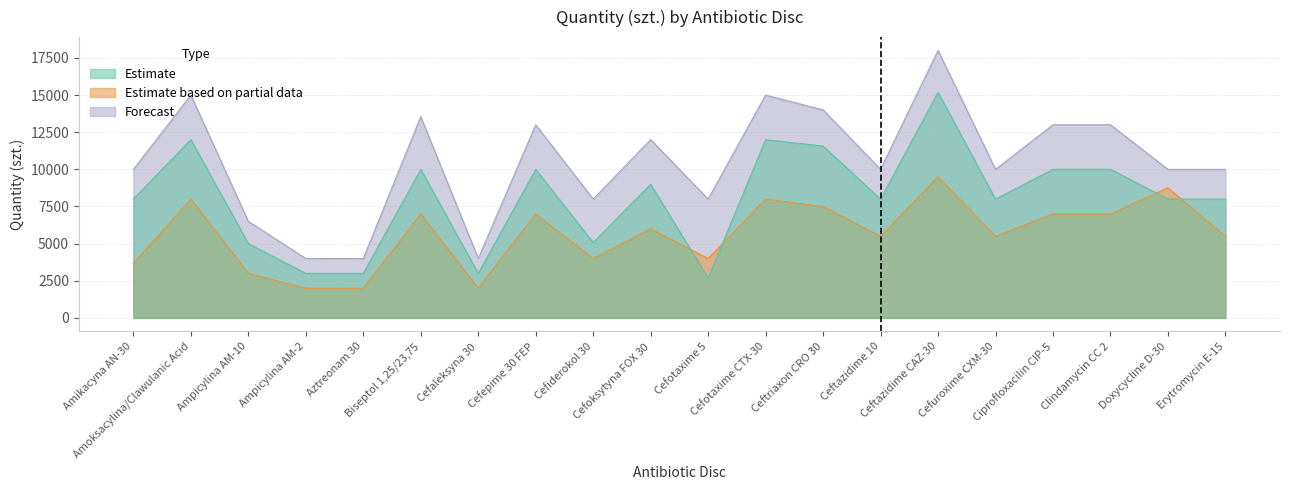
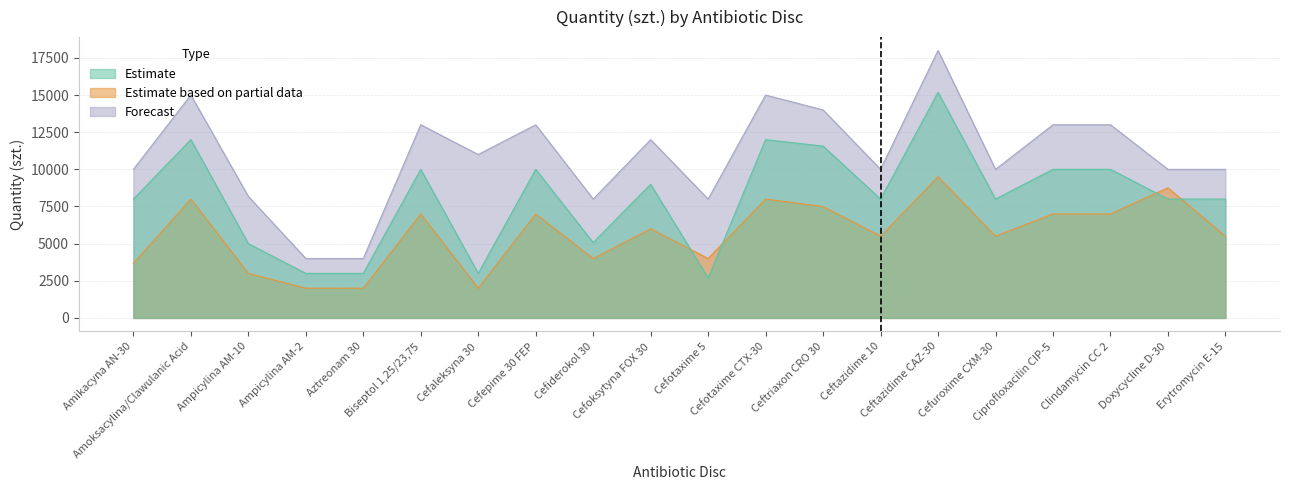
  {
    "Forecast": {
      "Amikacyna AN-30": 10000,
      "Amoksacylina/Clawulanic Acid": 15000,
-     "Ampicylina AM-10": 6500,
+     "Ampicylina AM-10": 8200,
      "Ampicylina AM-2": 4000,
      "Aztreonam 30": 4000,
-     "Biseptol 1,25/23,75": 13500,
-     "Cefaleksyna 30": 4000,
+     "Biseptol 1,25/23,75": 13000,
+     "Cefaleksyna 30": 11000,
      "Cefepime 30 FEP": 13000,
      "Cefiderokol 30": 8000,
      "Cefoksytyna FOX 30": 12000,
      "Cefotaxime 5": 8000,
      "Cefotaxime CTX-30": 15000,
      "Ceftriaxon CRO 30": 14000,
      "Ceftazidime 10": 10000,
      "Ceftazidime CAZ-30": 18000,
      "Cefuroxime CXM-30": 10000,
      "Ciprofloxacilin CIP-5": 13000,
      "Clindamycin CC 2": 13000,
      "Doxycycline D-30": 10000,
      "Erytromycin E-15": 10000
    },
    "Estimate based on partial data": {
      "Amikacyna AN-30": 3700,
      "Amoksacylina/Clawulanic Acid": 8000,
      "Ampicylina AM-10": 3000,
      "Ampicylina AM-2": 2000,
      "Aztreonam 30": 2000,
      "Biseptol 1,25/23,75": 7000,
      "Cefaleksyna 30": 2000,
      "Cefepime 30 FEP": 7000,
      "Cefiderokol 30": 4000,
      "Cefoksytyna FOX 30": 6000,
      "Cefotaxime 5": 4000,
      "Cefotaxime CTX-30": 8000,
      "Ceftriaxon CRO 30": 7500,
      "Ceftazidime 10": 5500,
      "Ceftazidime CAZ-30": 9500,
      "Cefuroxime CXM-30": 5500,
      "Ciprofloxacilin CIP-5": 7000,
      "Clindamycin CC 2": 7000,
      "Doxycycline D-30": 8800,
      "Erytromycin E-15": 5500
    },
    "Estimate": {
      "Amikacyna AN-30": 8000,
      "Amoksacylina/Clawulanic Acid": 12000,
      "Ampicylina AM-10": 5000,
      "Ampicylina AM-2": 3000,
      "Aztreonam 30": 3000,
      "Biseptol 1,25/23,75": 10000,
      "Cefaleksyna 30": 3000,
      "Cefepime 30 FEP": 10000,
      "Cefiderokol 30": 5100,
      "Cefoksytyna FOX 30": 9000,
      "Cefotaxime 5": 2700,
      "Cefotaxime CTX-30": 12000,
      "Ceftriaxon CRO 30": 11600,
      "Ceftazidime 10": 8000,
      "Ceftazidime CAZ-30": 15200,
      "Cefuroxime CXM-30": 8000,
      "Ciprofloxacilin CIP-5": 10000,
      "Clindamycin CC 2": 10000,
      "Doxycycline D-30": 8000,
      "Erytromycin E-15": 8000
    }
  }
